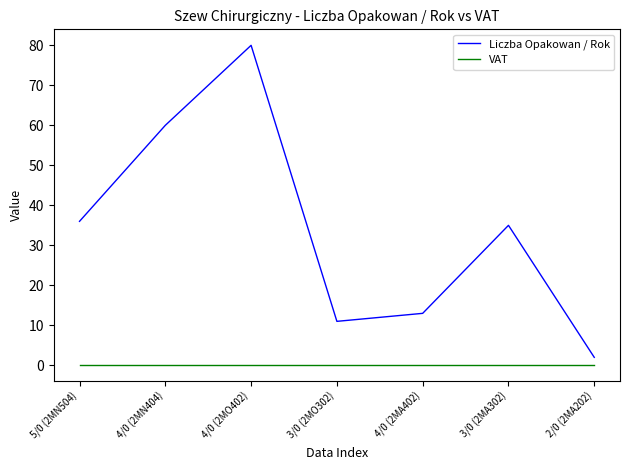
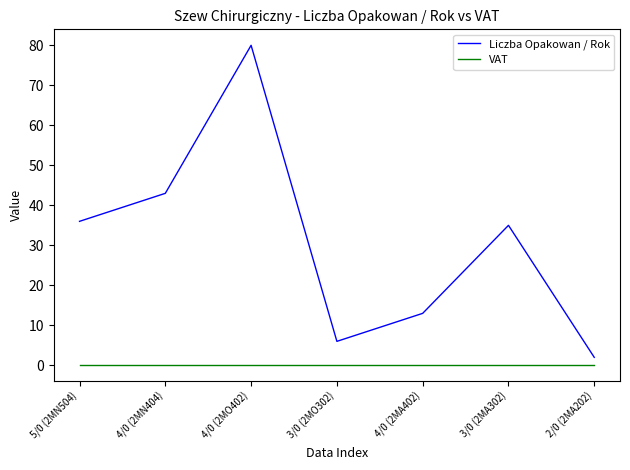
  {
    "Liczba Opakowan / Rok": {
      "5/0 (2MN504)": 36,
-     "4/0 (2MN404)": 60,
+     "4/0 (2MN404)": 43,
      "4/0 (2MO402)": 80,
-     "3/0 (2MO302)": 11,
+     "3/0 (2MO302)": 6,
      "4/0 (2MA402)": 13,
      "3/0 (2MA302)": 35,
      "2/0 (2MA202)": 2
    },
    "VAT": {
      "5/0 (2MN504)": 0,
      "4/0 (2MN404)": 0,
      "4/0 (2MO402)": 0,
      "3/0 (2MO302)": 0,
      "4/0 (2MA402)": 0,
      "3/0 (2MA302)": 0,
      "2/0 (2MA202)": 0
    }
  }
